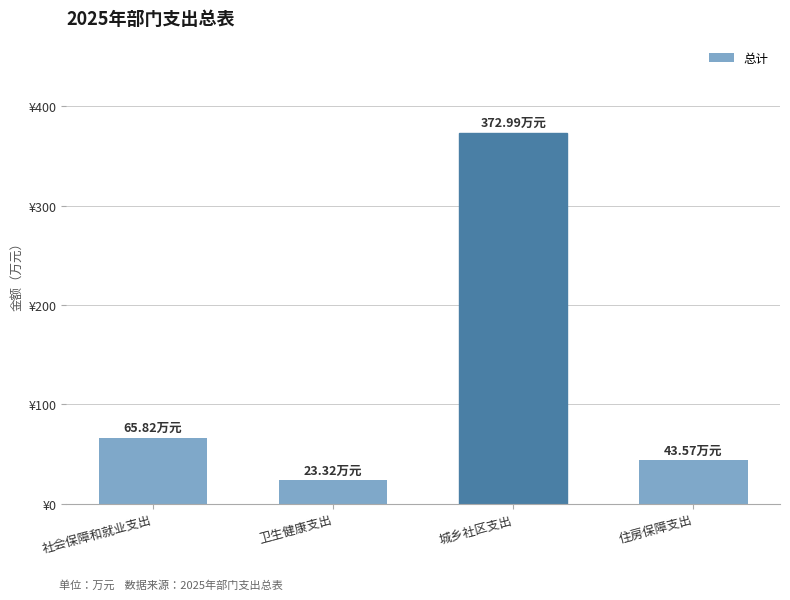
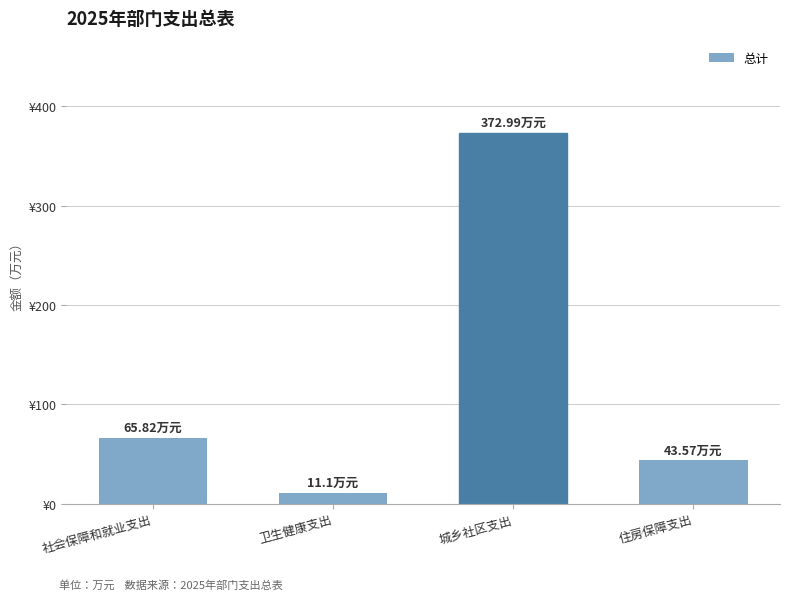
  {
    "社会保障和就业支出": 65.82,
-   "卫生健康支出": 23.32,
+   "卫生健康支出": 11.1,
    "城乡社区支出": 372.99,
    "住房保障支出": 43.57
  }
